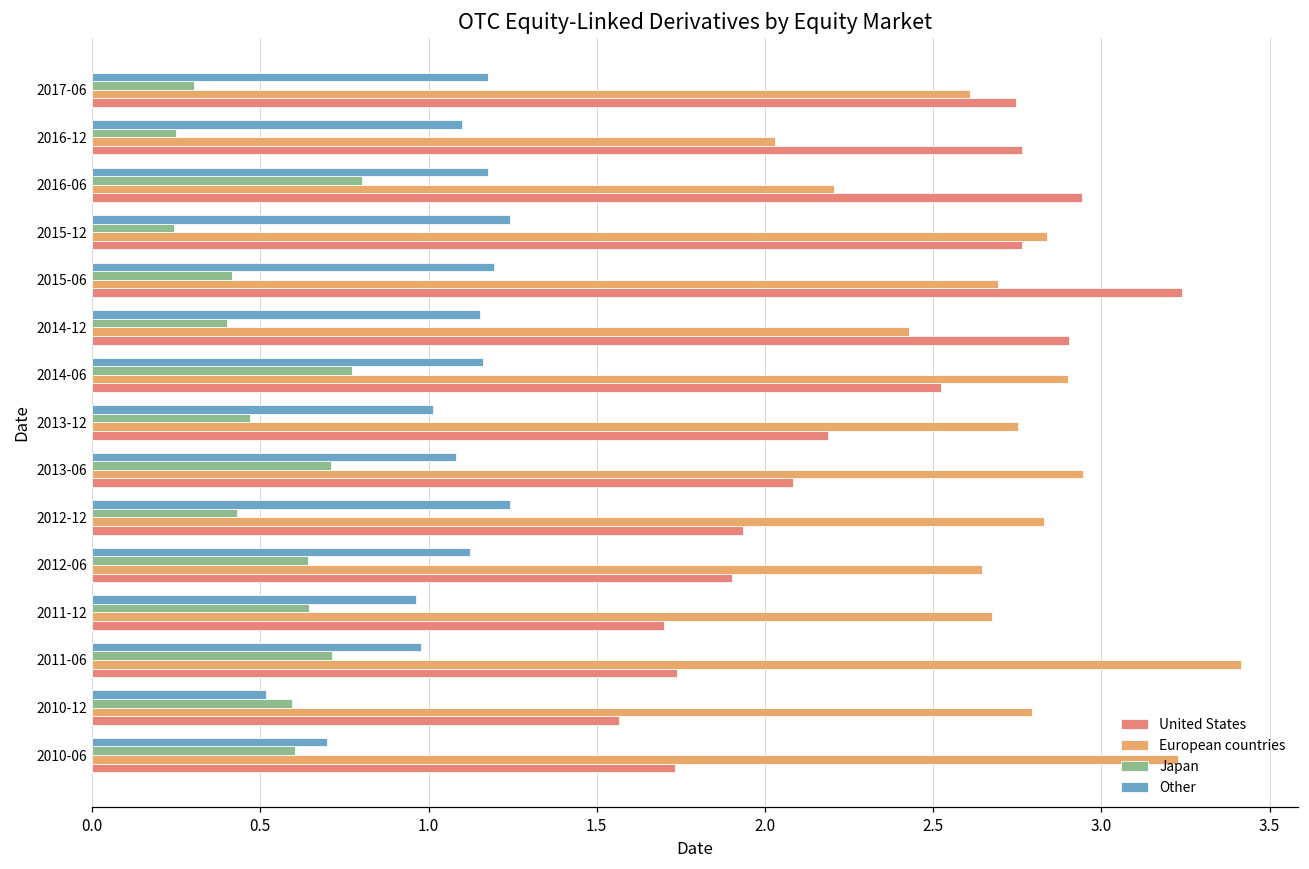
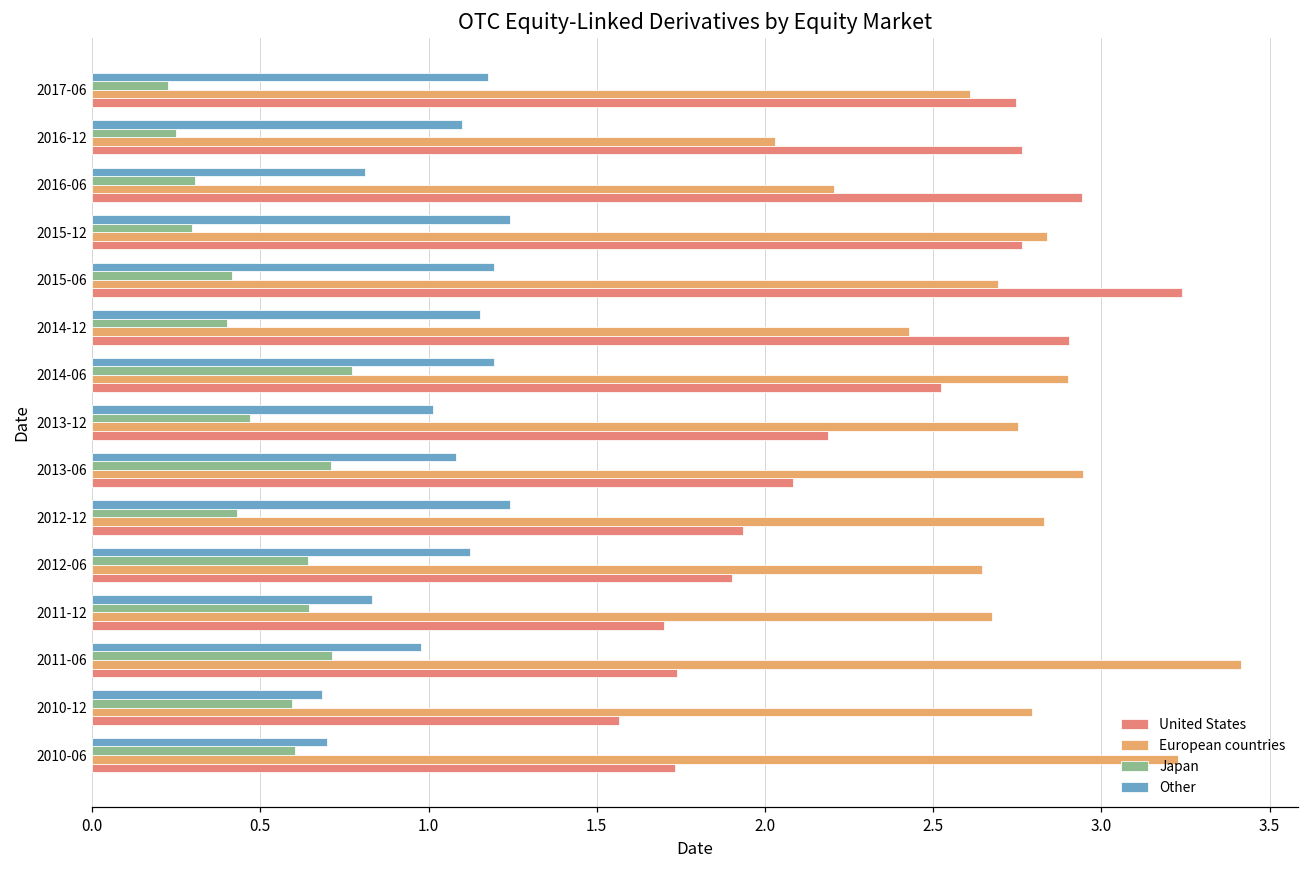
  {
    "Japan": {
-     "2017-06": 0.30,
+     "2017-06": 0.22,
      "2016-12": 0.25,
-     "2016-06": 0.80,
-     "2015-12": 0.24,
+     "2016-06": 0.31,
+     "2015-12": 0.30,
      "2015-06": 0.42,
      "2014-12": 0.40,
      "2014-06": 0.77,
      "2013-12": 0.47,
      "2013-06": 0.71,
      "2012-12": 0.43,
      "2012-06": 0.64,
      "2011-12": 0.64,
      "2011-06": 0.71,
      "2010-12": 0.60,
      "2010-06": 0.60
    },
    "Other": {
      "2017-06": 1.18,
      "2016-12": 1.10,
-     "2016-06": 1.18,
+     "2016-06": 0.81,
      "2015-12": 1.24,
      "2015-06": 1.20,
      "2014-12": 1.15,
-     "2014-06": 1.16,
+     "2014-06": 1.20,
      "2013-12": 1.01,
      "2013-06": 1.08,
      "2012-12": 1.24,
      "2012-06": 1.12,
-     "2011-12": 0.96,
+     "2011-12": 0.83,
      "2011-06": 0.98,
-     "2010-12": 0.52,
+     "2010-12": 0.68,
      "2010-06": 0.70
    }
  }
